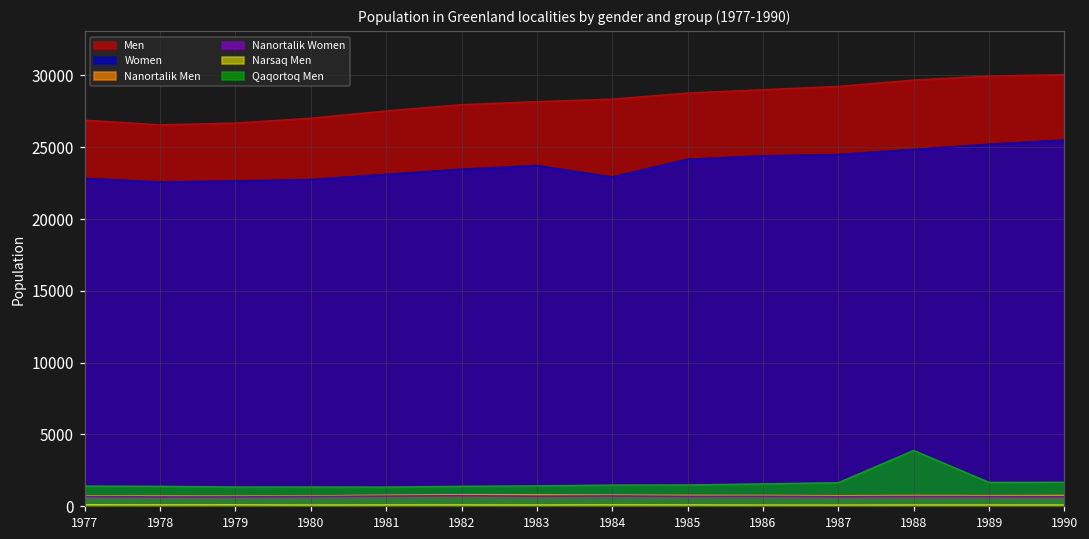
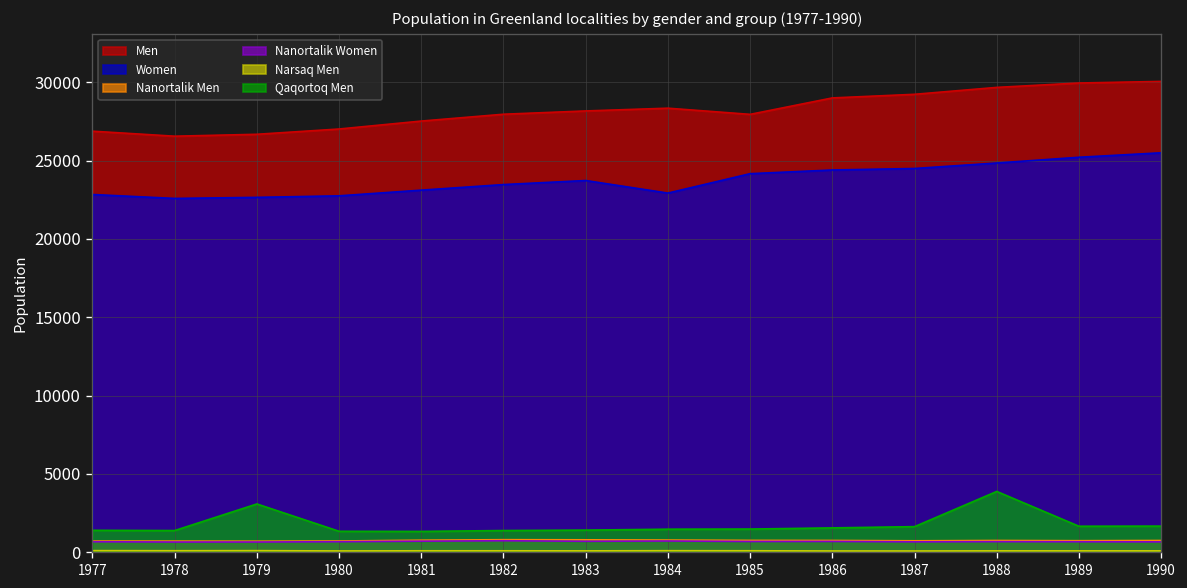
  {
    "Men": {
      "1977": 26900,
      "1978": 26600,
      "1979": 26700,
      "1980": 27000,
      "1981": 27500,
      "1982": 28000,
      "1983": 28200,
      "1984": 28300,
-     "1985": 28800,
+     "1985": 28000,
      "1986": 29000,
      "1987": 29200,
      "1988": 29700,
      "1989": 30000,
      "1990": 30100
    },
    "Women": {
      "1977": 22800,
      "1978": 22600,
      "1979": 22700,
      "1980": 22800,
      "1981": 23100,
      "1982": 23500,
      "1983": 23700,
      "1984": 22900,
      "1985": 24200,
      "1986": 24400,
      "1987": 24500,
      "1988": 24800,
      "1989": 25200,
      "1990": 25500
    },
    "Narsaq Men": {
      "1977": 100,
      "1978": 100,
      "1979": 100,
      "1980": 100,
      "1981": 100,
      "1982": 100,
      "1983": 100,
      "1984": 100,
      "1985": 100,
      "1986": 100,
      "1987": 100,
      "1988": 100,
      "1989": 100,
      "1990": 100
    },
    "Qaqortoq Men": {
      "1977": 1400,
      "1978": 1400,
-     "1979": 1300,
+     "1979": 3100,
      "1980": 1300,
      "1981": 1300,
      "1982": 1400,
      "1983": 1400,
      "1984": 1500,
      "1985": 1500,
      "1986": 1600,
      "1987": 1600,
      "1988": 3900,
      "1989": 1700,
      "1990": 1700
    }
  }
